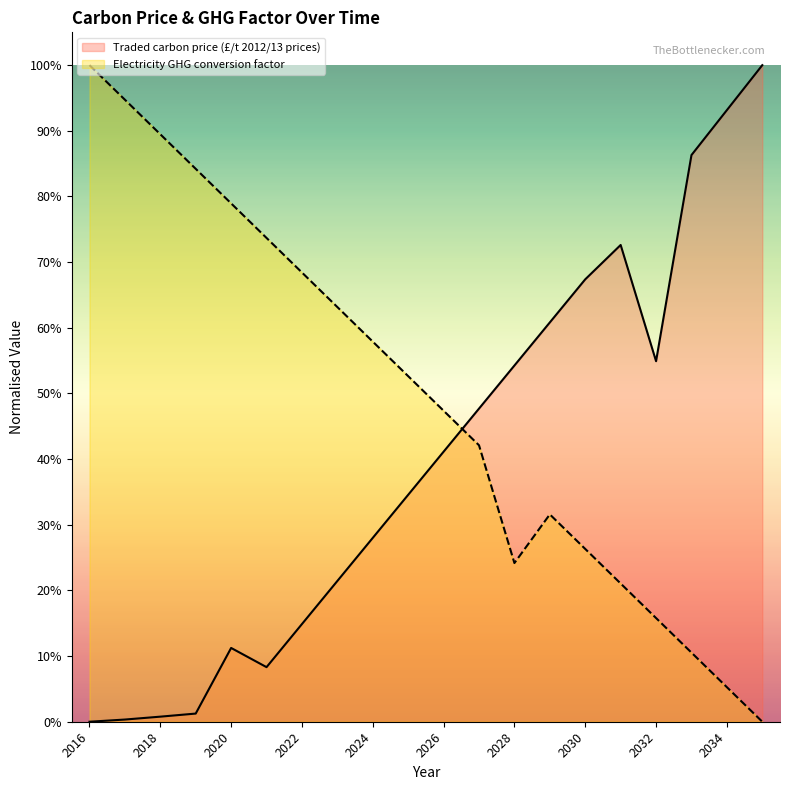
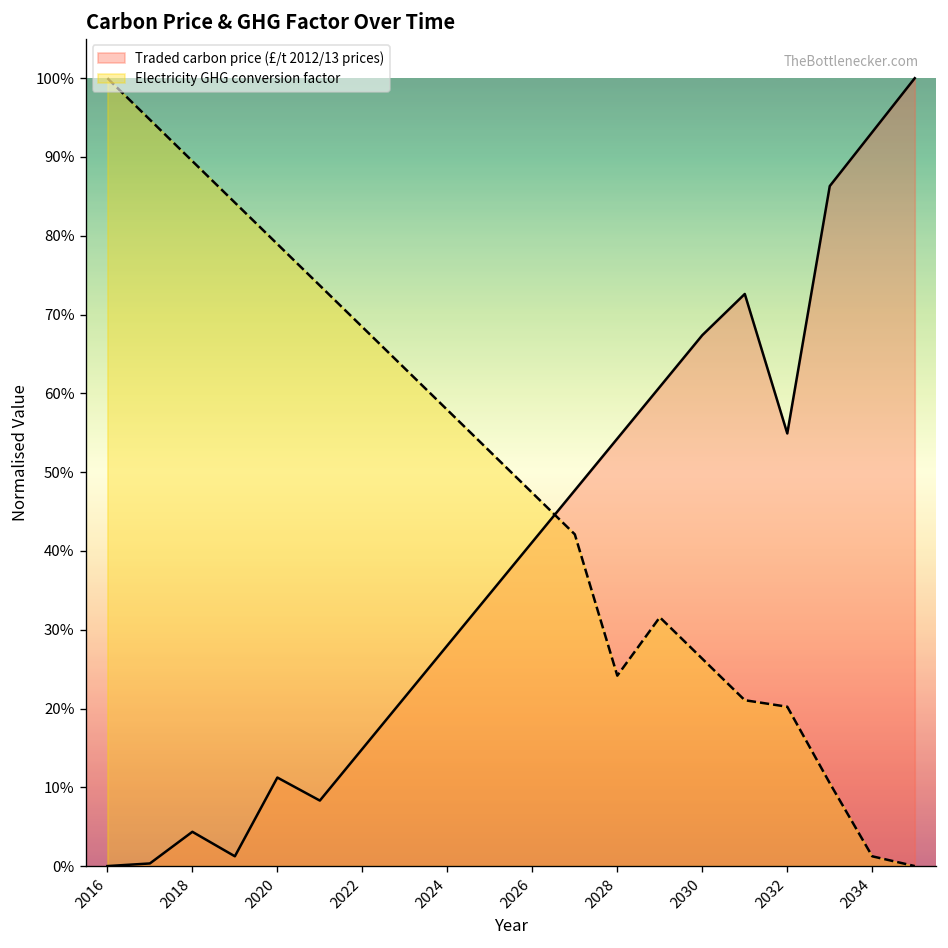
  {
    "Traded carbon price (£/t 2012/13 prices)": {
      "2016": "0%",
-     "2018": "1%",
+     "2018": "4%",
      "2020": "11%",
      "2022": "15%",
      "2024": "28%",
      "2026": "41%",
      "2028": "54%",
      "2030": "67%",
      "2032": "55%",
      "2034": "93%"
    },
    "Electricity GHG conversion factor": {
      "2018": "89%",
      "2020": "79%",
      "2022": "68%",
      "2024": "58%",
      "2026": "47%",
      "2028": "24%",
      "2030": "26%",
-     "2032": "16%",
-     "2034": "5%"
+     "2032": "20%",
+     "2034": "1%"
    }
  }
